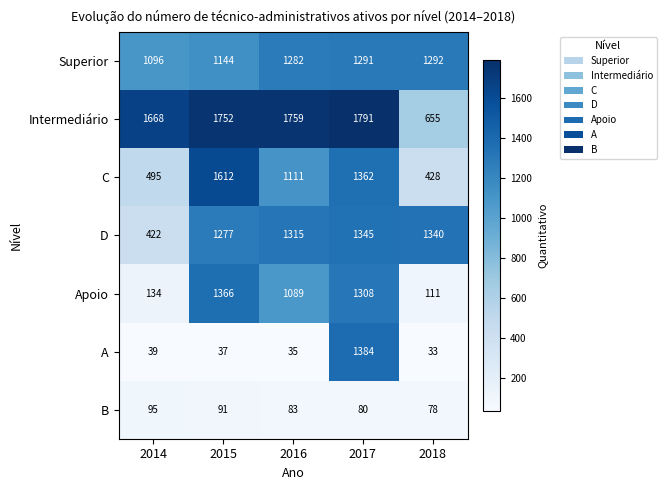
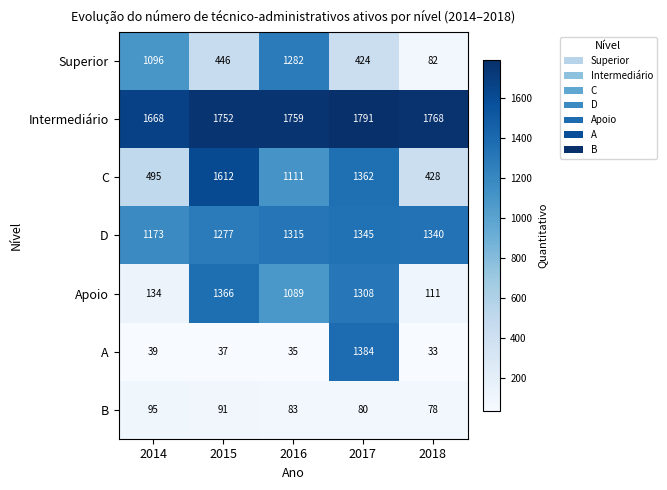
  {
    "Superior": {
      "2014": 1096,
-     "2015": 1144,
+     "2015": 446,
      "2016": 1282,
-     "2017": 1291,
-     "2018": 1292
+     "2017": 424,
+     "2018": 82
    },
    "Intermediário": {
      "2014": 1668,
      "2015": 1752,
      "2016": 1759,
      "2017": 1791,
-     "2018": 655
+     "2018": 1768
    },
    "C": {
      "2014": 495,
      "2015": 1612,
      "2016": 1111,
      "2017": 1362,
      "2018": 428
    },
    "D": {
-     "2014": 422,
+     "2014": 1173,
      "2015": 1277,
      "2016": 1315,
      "2017": 1345,
      "2018": 1340
    },
    "Apoio": {
      "2014": 134,
      "2015": 1366,
      "2016": 1089,
      "2017": 1308,
      "2018": 111
    },
    "A": {
      "2014": 39,
      "2015": 37,
      "2016": 35,
      "2017": 1384,
      "2018": 33
    },
    "B": {
      "2014": 95,
      "2015": 91,
      "2016": 83,
      "2017": 80,
      "2018": 78
    }
  }
